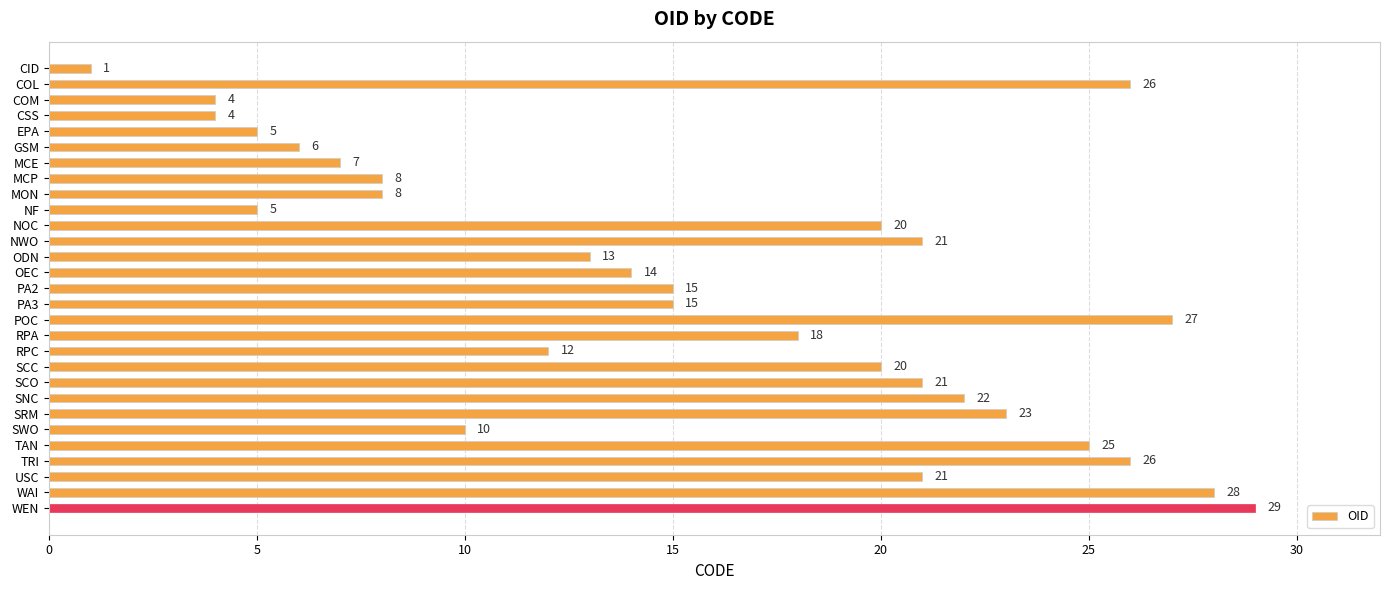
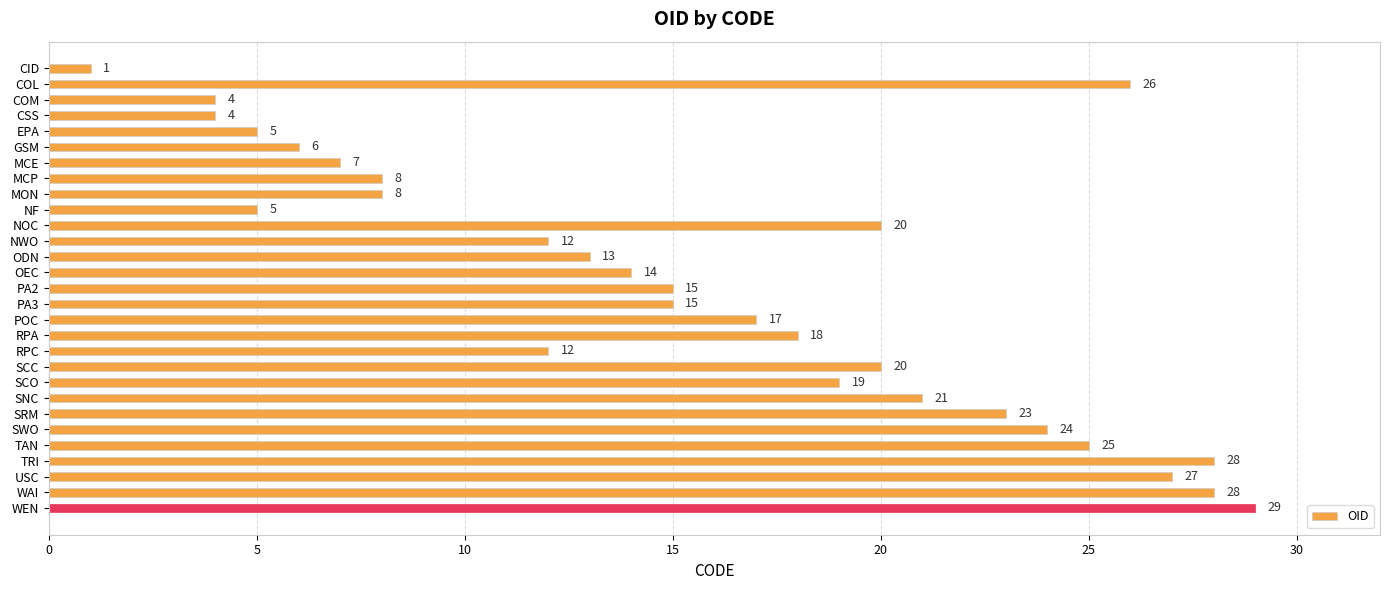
  {
    "CID": 1,
    "COL": 26,
    "COM": 4,
    "CSS": 4,
    "EPA": 5,
    "GSM": 6,
    "MCE": 7,
    "MCP": 8,
    "MON": 8,
    "NF": 5,
    "NOC": 20,
-   "NWO": 21,
+   "NWO": 12,
    "ODN": 13,
    "OEC": 14,
    "PA2": 15,
    "PA3": 15,
-   "POC": 27,
+   "POC": 17,
    "RPA": 18,
    "RPC": 12,
    "SCC": 20,
-   "SCO": 21,
-   "SNC": 22,
+   "SCO": 19,
+   "SNC": 21,
    "SRM": 23,
-   "SWO": 10,
+   "SWO": 24,
    "TAN": 25,
-   "TRI": 26,
-   "USC": 21,
+   "TRI": 28,
+   "USC": 27,
    "WAI": 28,
    "WEN": 29
  }
